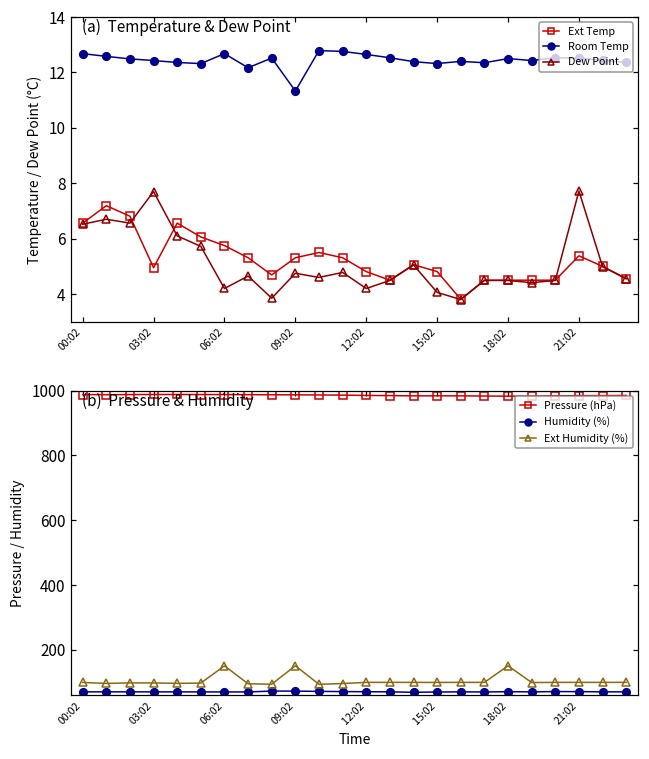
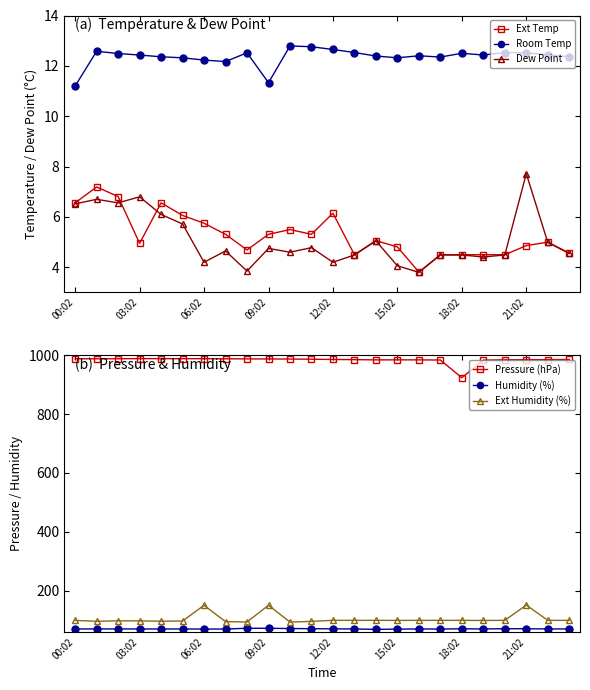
  {
    "(a) Temperature & Dew Point": {
      "Ext Temp": {
        "03:02": 5.0,
        "06:02": 5.8,
        "09:02": 5.3,
-       "12:02": 4.8,
+       "12:02": 6.2,
        "15:02": 4.8,
-       "21:02": 5.4
+       "21:02": 4.9
      },
      "Room Temp": {
-       "00:02": 12.7,
+       "00:02": 11.2,
        "03:02": 12.4,
-       "06:02": 12.7,
+       "06:02": 12.2,
        "09:02": 11.3,
        "12:02": 12.7,
        "15:02": 12.3,
        "18:02": 12.5
      },
      "Dew Point": {
-       "03:02": 7.7,
+       "03:02": 6.8,
        "06:02": 4.2,
        "09:02": 4.8,
        "12:02": 4.2,
        "15:02": 4.1,
        "21:02": 7.7
      }
    },
    "(b) Pressure & Humidity": {
      "Pressure (hPa)": {
        "00:02": 990,
        "03:02": 990,
        "06:02": 990,
        "09:02": 990,
        "12:02": 990,
        "15:02": 980,
-       "18:02": 980,
+       "18:02": 920,
        "21:02": 980
      },
      "Humidity (%)": {
        "00:02": 70,
        "03:02": 70,
        "06:02": 70,
        "09:02": 70,
        "12:02": 70,
        "15:02": 70,
        "18:02": 70,
        "21:02": 70
      },
      "Ext Humidity (%)": {
        "00:02": 100,
        "03:02": 100,
        "06:02": 150,
        "09:02": 150,
        "12:02": 100,
        "15:02": 100,
-       "18:02": 150,
-       "21:02": 100
+       "18:02": 100,
+       "21:02": 150
      }
    }
  }
